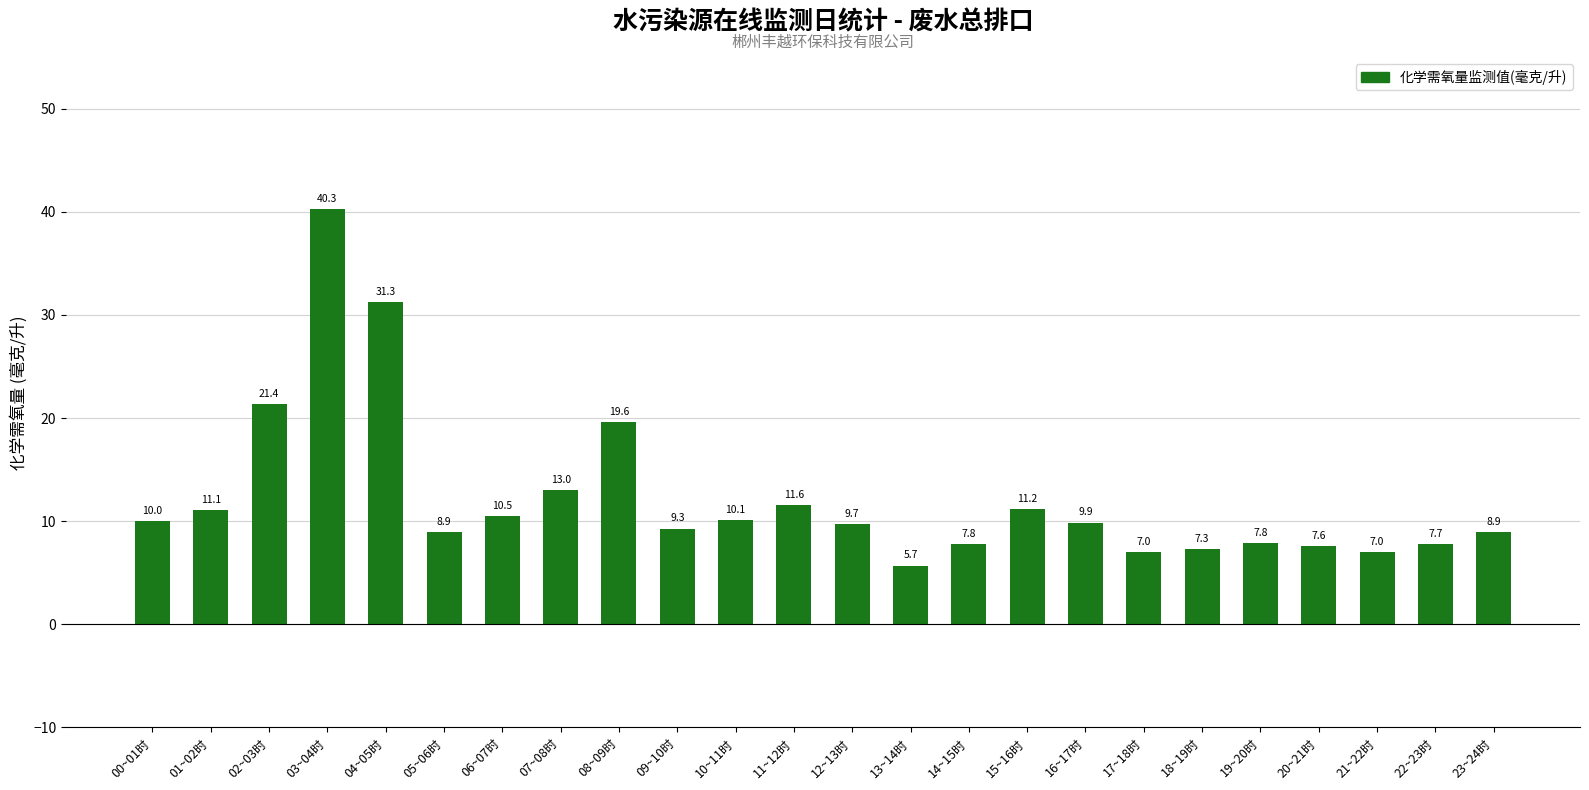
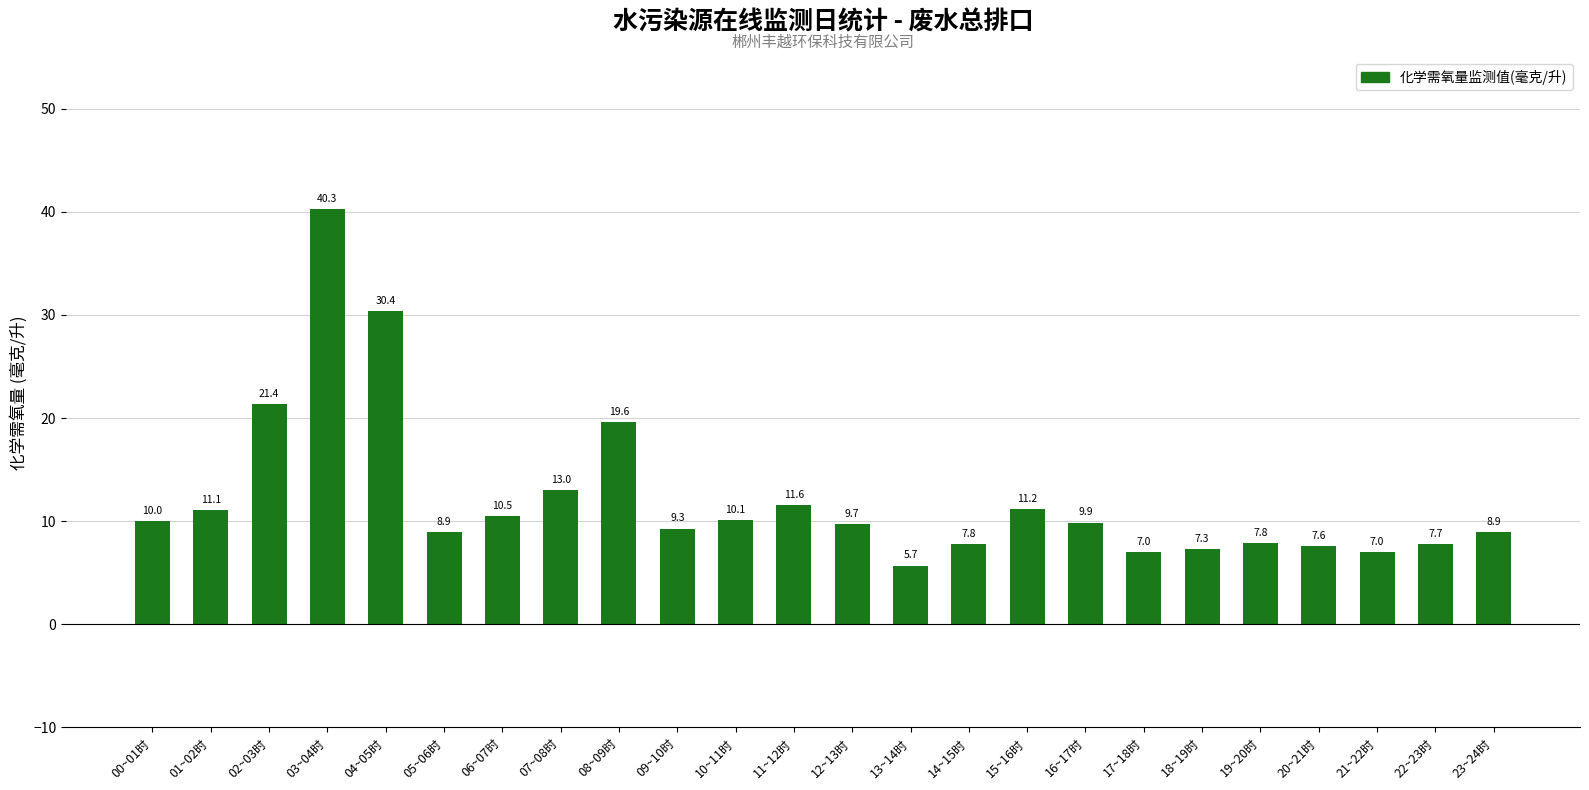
  {
    "00~01时": 10.0,
    "01~02时": 11.1,
    "02~03时": 21.4,
    "03~04时": 40.3,
-   "04~05时": 31.3,
+   "04~05时": 30.4,
    "05~06时": 8.9,
    "06~07时": 10.5,
    "07~08时": 13.0,
    "08~09时": 19.6,
    "09~10时": 9.3,
    "10~11时": 10.1,
    "11~12时": 11.6,
    "12~13时": 9.7,
    "13~14时": 5.7,
    "14~15时": 7.8,
    "15~16时": 11.2,
    "16~17时": 9.9,
    "17~18时": 7.0,
    "18~19时": 7.3,
    "19~20时": 7.8,
    "20~21时": 7.6,
    "21~22时": 7.0,
    "22~23时": 7.7,
    "23~24时": 8.9
  }
